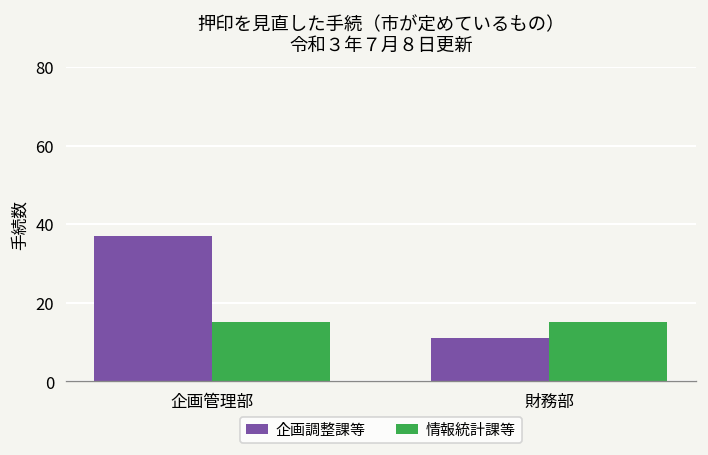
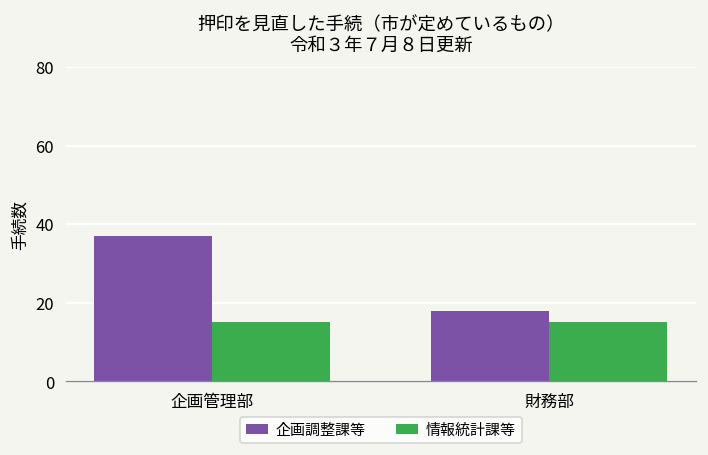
  {
    "企画調整課等": {
      "企画管理部": 37,
-     "財務部": 11
+     "財務部": 18
    },
    "情報統計課等": {
      "企画管理部": 15,
      "財務部": 15
    }
  }
